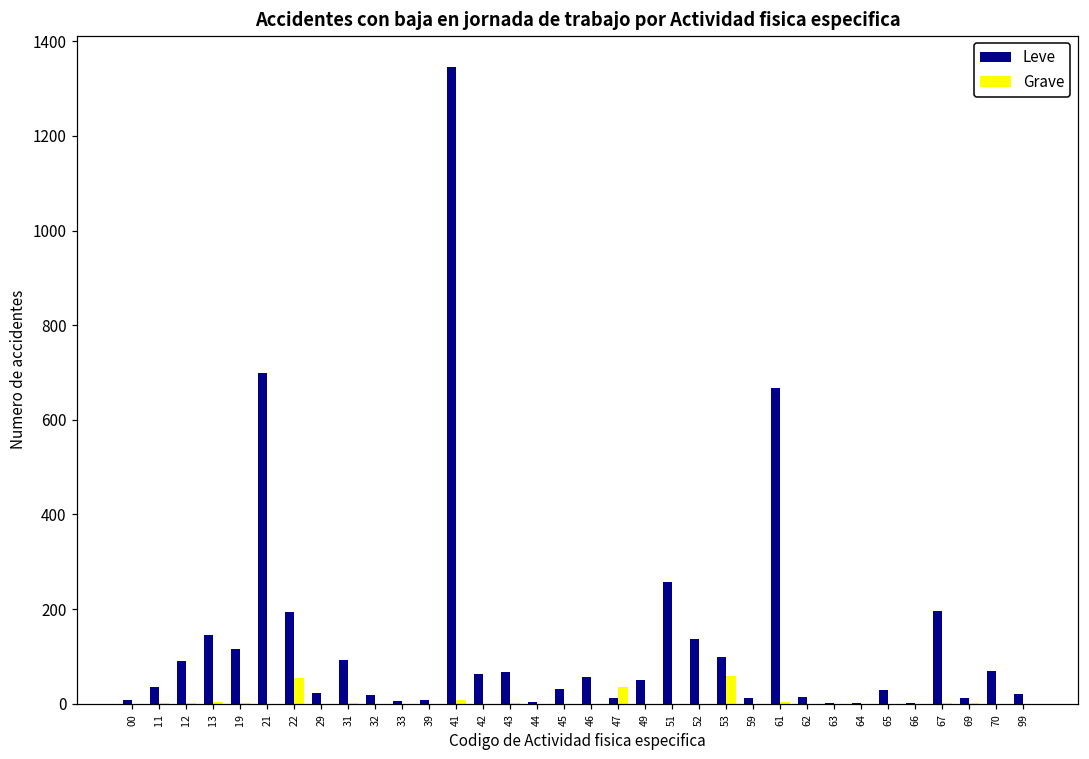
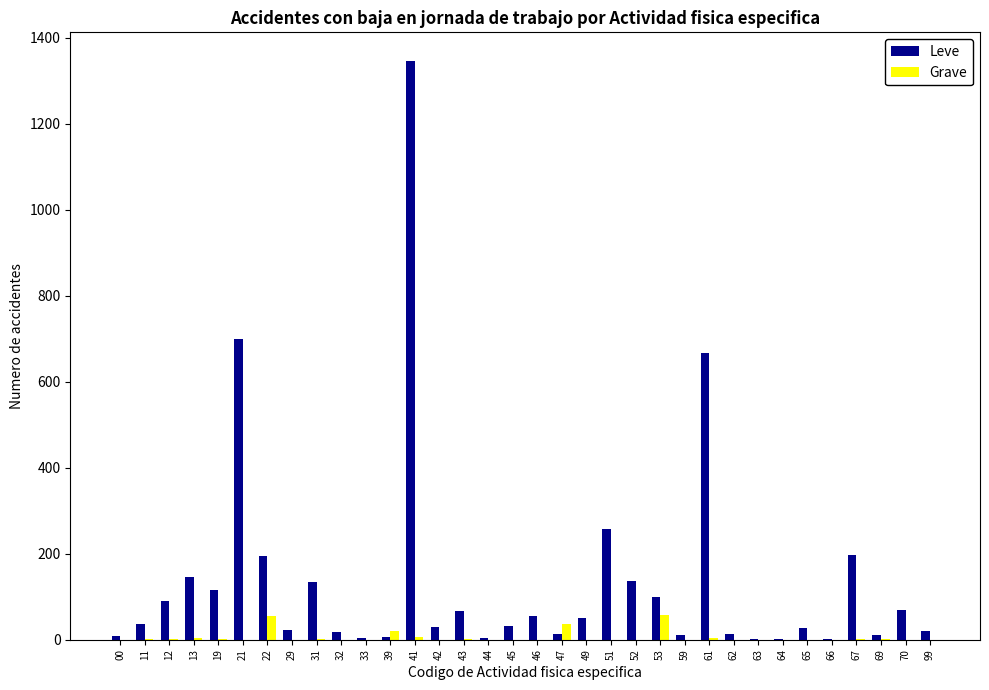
  {
    "Leve": {
      "00": 10,
      "11": 40,
      "12": 90,
      "13": 150,
      "19": 120,
      "21": 700,
      "22": 190,
      "29": 20,
-     "31": 90,
+     "31": 130,
      "32": 20,
      "39": 10,
      "41": 1350,
-     "42": 60,
+     "42": 30,
      "43": 70,
      "45": 30,
      "46": 60,
      "47": 10,
      "49": 50,
      "51": 260,
      "52": 140,
      "53": 100,
      "59": 10,
      "61": 670,
      "62": 10,
      "65": 30,
      "67": 200,
      "69": 10,
      "70": 70,
      "99": 20
    },
    "Grave": {
      "00": 0,
      "21": 0,
      "22": 50,
      "29": 0,
      "32": 0,
      "33": 0,
-     "39": 0,
+     "39": 20,
      "41": 10,
      "42": 0,
      "44": 0,
      "45": 0,
      "46": 0,
      "47": 40,
      "49": 0,
      "51": 0,
      "52": 0,
      "53": 60,
      "59": 0,
      "62": 0,
      "63": 0,
      "64": 0,
      "65": 0,
      "66": 0,
      "70": 0,
      "99": 0
    }
  }
